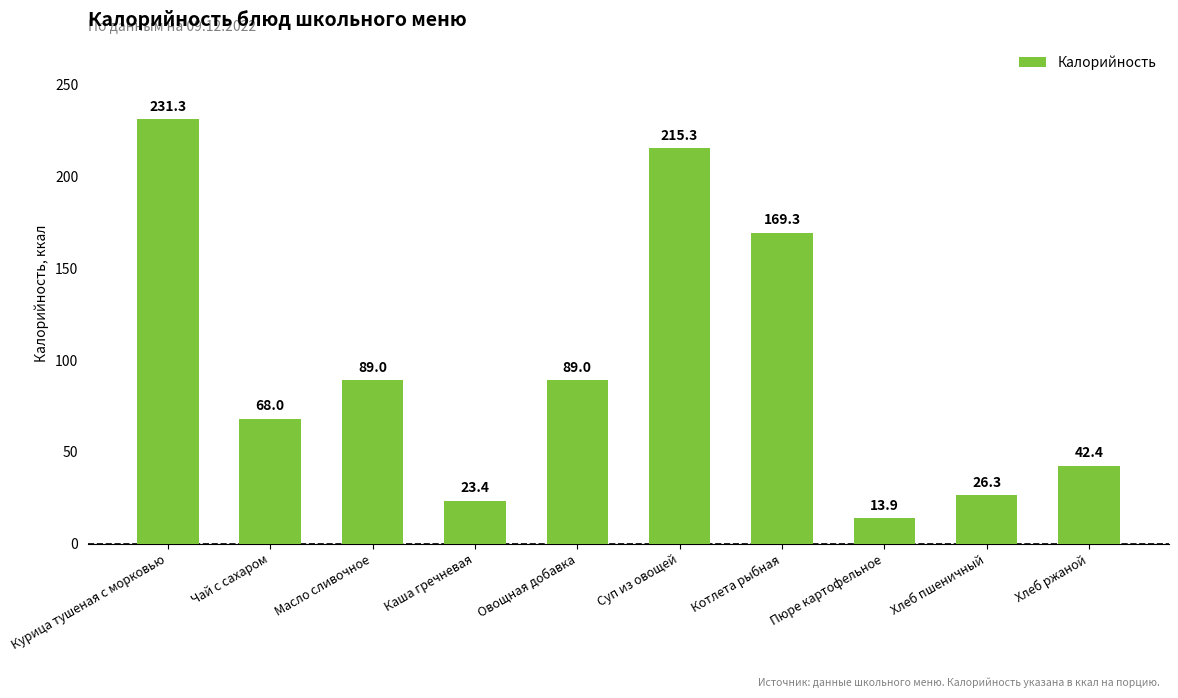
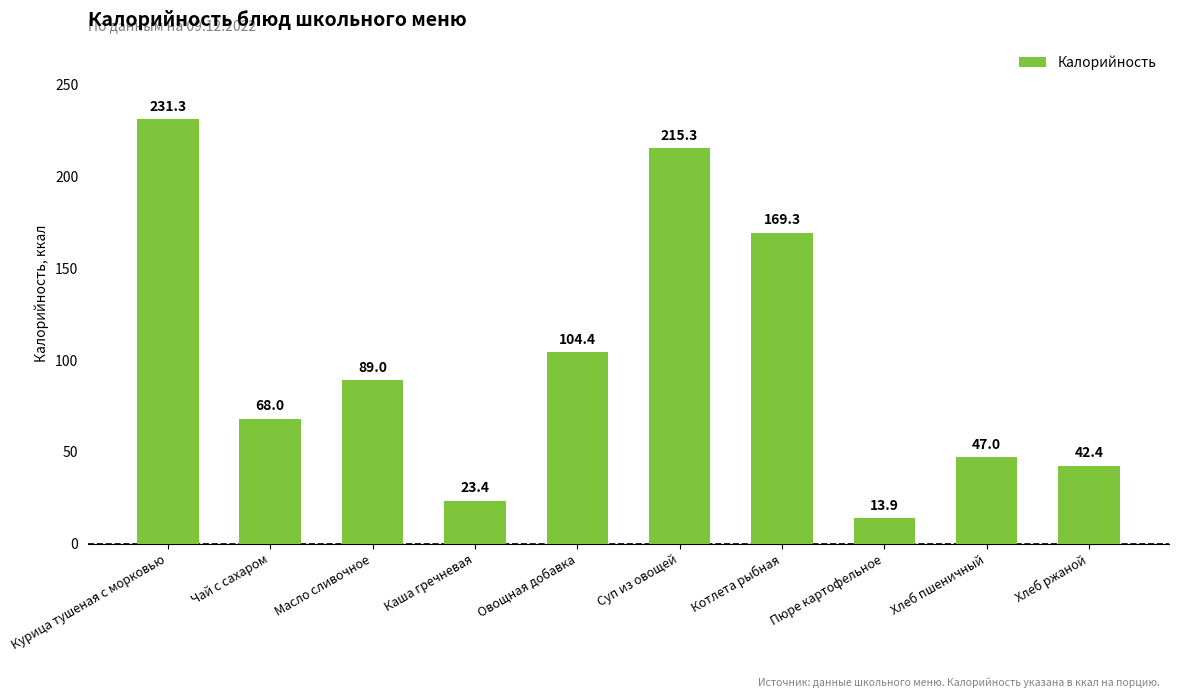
  {
    "Курица тушеная с морковью": 231.3,
    "Чай с сахаром": 68.0,
    "Масло сливочное": 89.0,
    "Каша гречневая": 23.4,
-   "Овощная добавка": 89.0,
+   "Овощная добавка": 104.4,
    "Суп из овощей": 215.3,
    "Котлета рыбная": 169.3,
    "Пюре картофельное": 13.9,
-   "Хлеб пшеничный": 26.3,
+   "Хлеб пшеничный": 47.0,
    "Хлеб ржаной": 42.4
  }
